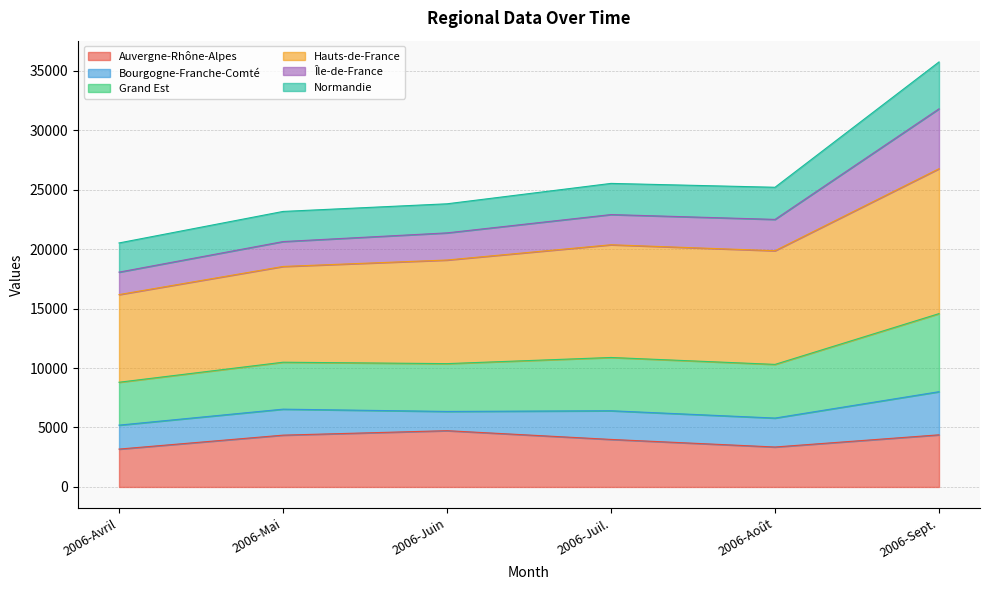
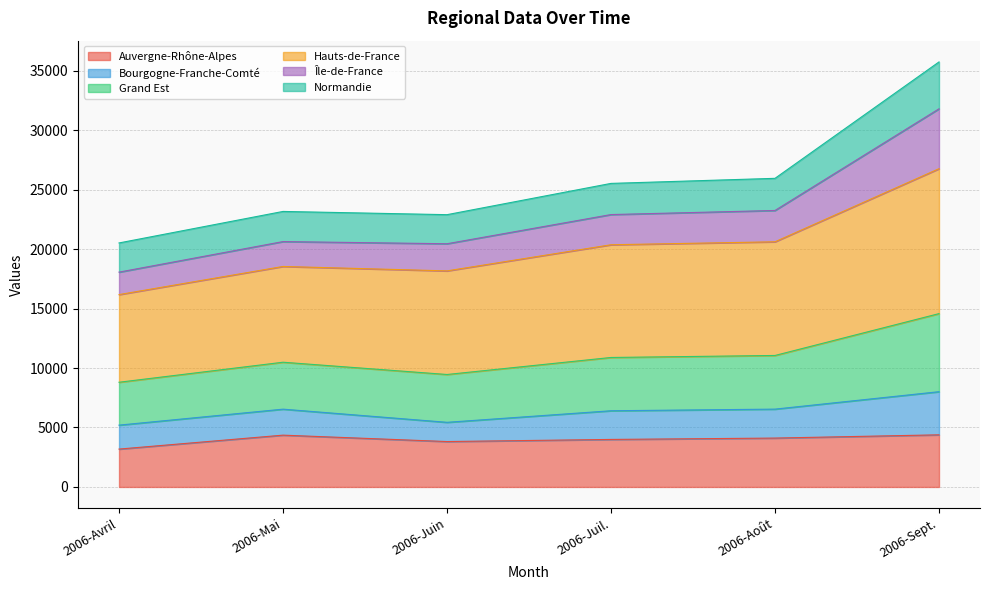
  {
    "Auvergne-Rhône-Alpes": {
      "2006-Avril": 3200,
      "2006-Mai": 4400,
-     "2006-Juin": 4700,
+     "2006-Juin": 3800,
      "2006-Juil.": 4000,
-     "2006-Août": 3400,
+     "2006-Août": 4100,
      "2006-Sept.": 4400
    },
    "Bourgogne-Franche-Comté": {
      "2006-Avril": 2000,
      "2006-Mai": 2200,
      "2006-Juin": 1600,
      "2006-Juil.": 2400,
      "2006-Août": 2400,
      "2006-Sept.": 3600
    },
    "Hauts-de-France": {
      "2006-Avril": 7400,
      "2006-Mai": 8100,
      "2006-Juin": 8700,
      "2006-Juil.": 9500,
      "2006-Août": 9600,
      "2006-Sept.": 12200
    },
    "Île-de-France": {
      "2006-Avril": 1900,
      "2006-Mai": 2100,
      "2006-Juin": 2300,
      "2006-Juil.": 2500,
      "2006-Août": 2600,
      "2006-Sept.": 5000
    }
  }
